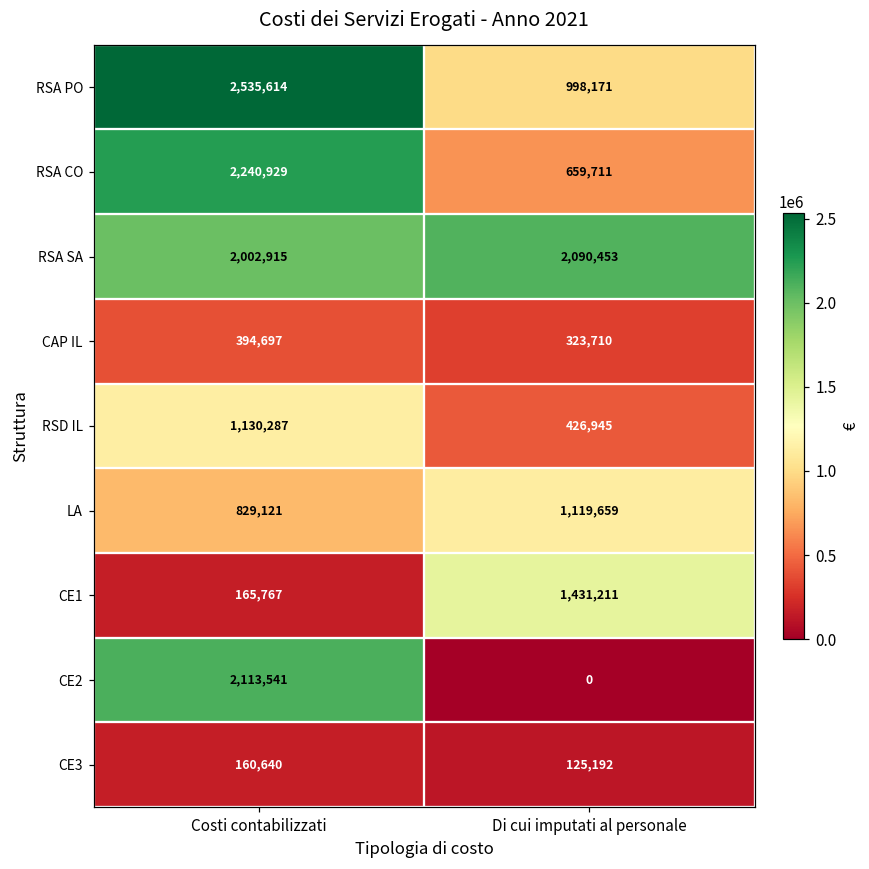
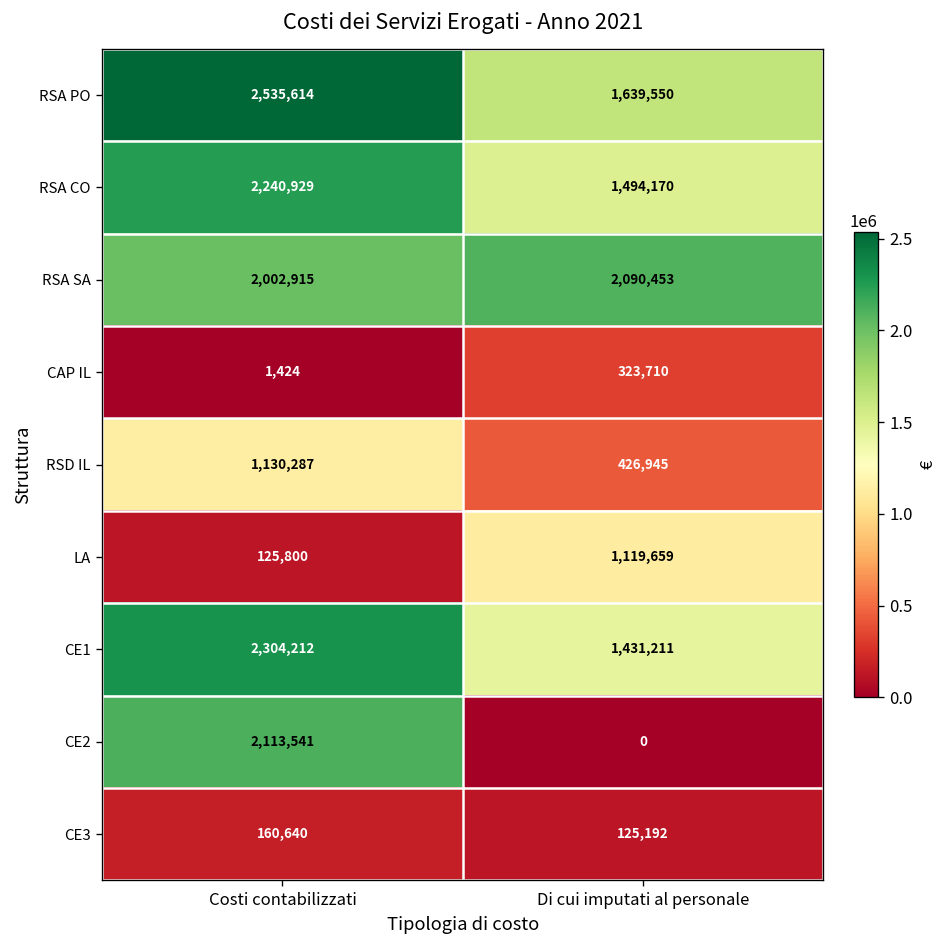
  {
    "RSA PO": {
      "Costi contabilizzati": "2,535,614",
-     "Di cui imputati al personale": "998,171"
+     "Di cui imputati al personale": "1,639,550"
    },
    "RSA CO": {
      "Costi contabilizzati": "2,240,929",
-     "Di cui imputati al personale": "659,711"
+     "Di cui imputati al personale": "1,494,170"
    },
    "RSA SA": {
      "Costi contabilizzati": "2,002,915",
      "Di cui imputati al personale": "2,090,453"
    },
    "CAP IL": {
-     "Costi contabilizzati": "394,697",
+     "Costi contabilizzati": "1,424",
      "Di cui imputati al personale": "323,710"
    },
    "RSD IL": {
      "Costi contabilizzati": "1,130,287",
      "Di cui imputati al personale": "426,945"
    },
    "LA": {
-     "Costi contabilizzati": "829,121",
+     "Costi contabilizzati": "125,800",
      "Di cui imputati al personale": "1,119,659"
    },
    "CE1": {
-     "Costi contabilizzati": "165,767",
+     "Costi contabilizzati": "2,304,212",
      "Di cui imputati al personale": "1,431,211"
    },
    "CE2": {
      "Costi contabilizzati": "2,113,541",
      "Di cui imputati al personale": "0"
    },
    "CE3": {
      "Costi contabilizzati": "160,640",
      "Di cui imputati al personale": "125,192"
    }
  }
